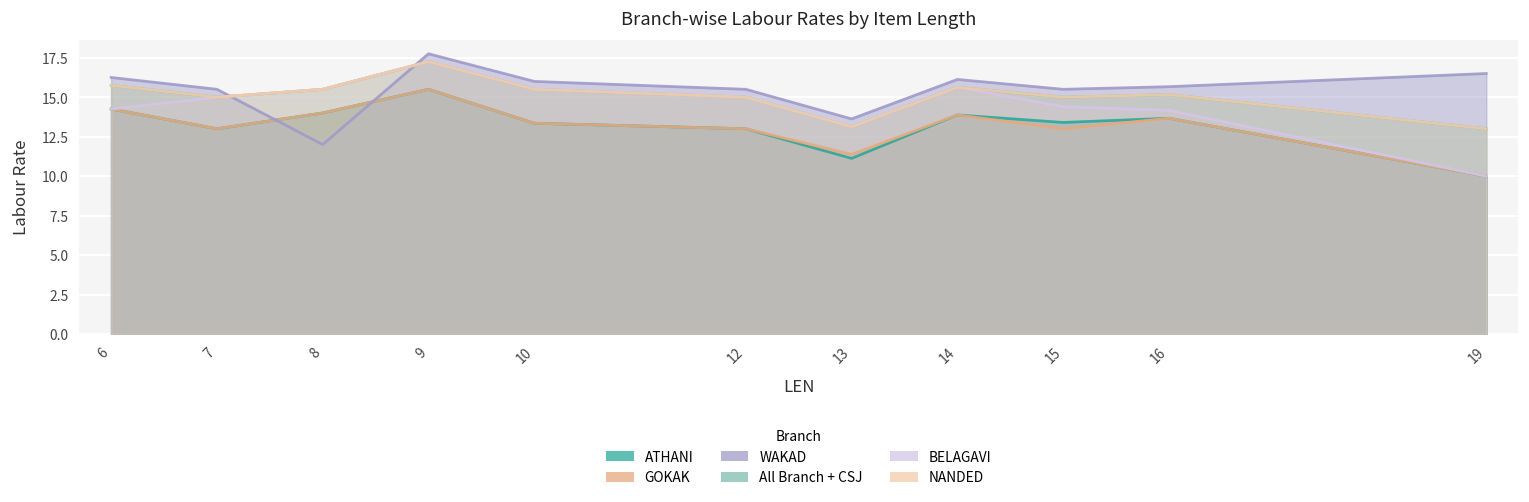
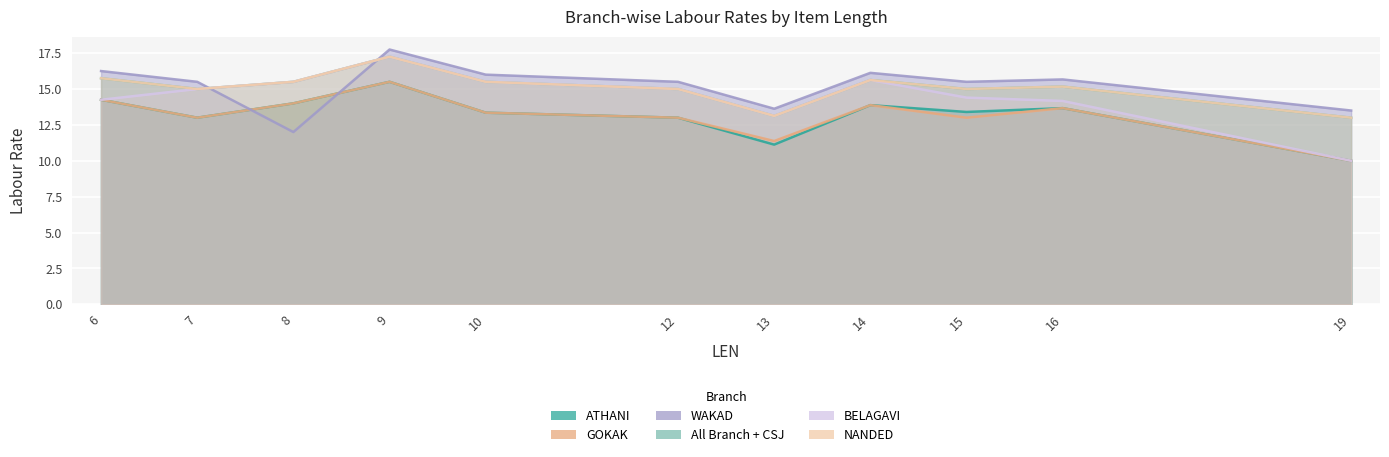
  {
    "ATHANI": {
      "13": 11.1,
      "15": 13.4
    },
    "WAKAD": {
      "6": 16.3,
      "7": 15.5,
      "8": 12.0,
      "9": 17.8,
      "10": 16.0,
      "12": 15.5,
      "13": 13.6,
      "14": 16.1,
      "15": 15.5,
      "16": 15.7,
-     "19": 16.5
+     "19": 13.5
    }
  }
